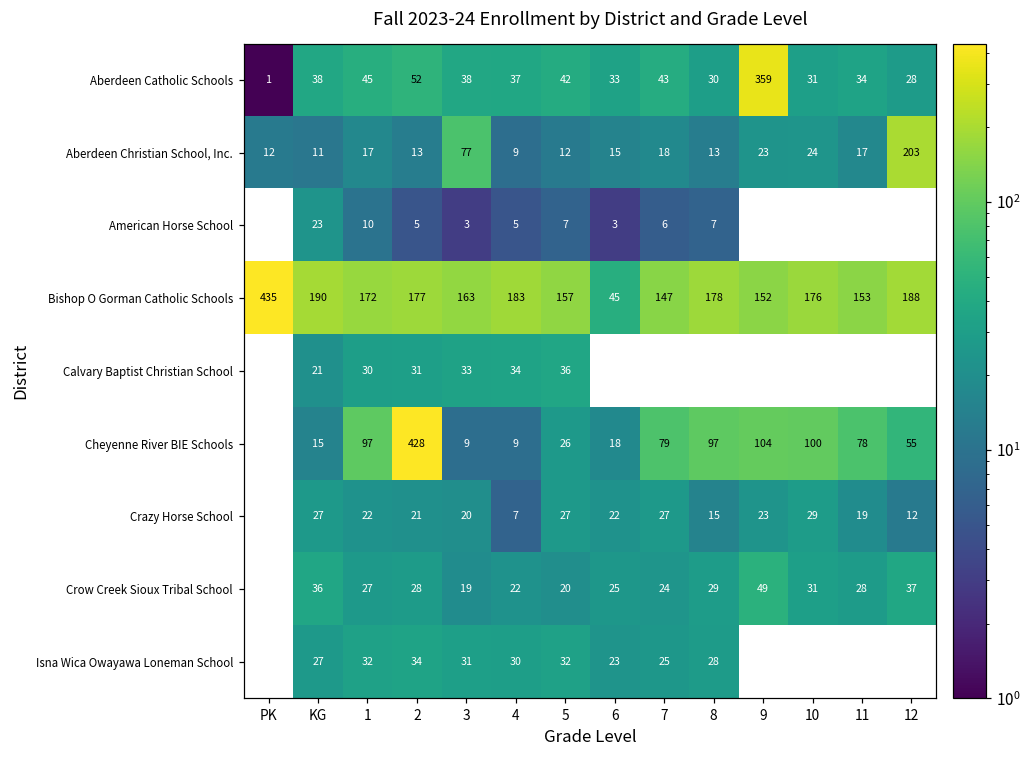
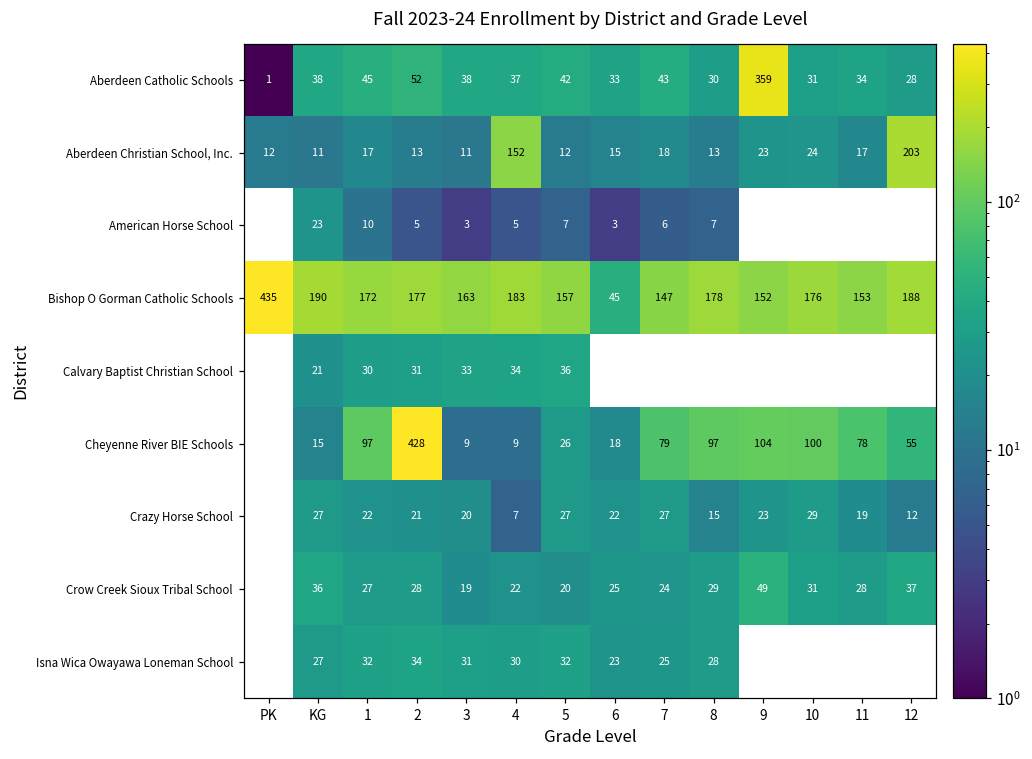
  {
    "Aberdeen Catholic Schools": {
      "PK": 1,
      "KG": 38,
      "1": 45,
      "2": 52,
      "3": 38,
      "4": 37,
      "5": 42,
      "6": 33,
      "7": 43,
      "8": 30,
      "9": 359,
      "10": 31,
      "11": 34,
      "12": 28
    },
    "Aberdeen Christian School, Inc.": {
      "PK": 12,
      "KG": 11,
      "1": 17,
      "2": 13,
-     "3": 77,
-     "4": 9,
+     "3": 11,
+     "4": 152,
      "5": 12,
      "6": 15,
      "7": 18,
      "8": 13,
      "9": 23,
      "10": 24,
      "11": 17,
      "12": 203
    },
    "American Horse School": {
      "KG": 23,
      "1": 10,
      "2": 5,
      "3": 3,
      "4": 5,
      "5": 7,
      "6": 3,
      "7": 6,
      "8": 7
    },
    "Bishop O Gorman Catholic Schools": {
      "PK": 435,
      "KG": 190,
      "1": 172,
      "2": 177,
      "3": 163,
      "4": 183,
      "5": 157,
      "6": 45,
      "7": 147,
      "8": 178,
      "9": 152,
      "10": 176,
      "11": 153,
      "12": 188
    },
    "Calvary Baptist Christian School": {
      "KG": 21,
      "1": 30,
      "2": 31,
      "3": 33,
      "4": 34,
      "5": 36
    },
    "Cheyenne River BIE Schools": {
      "KG": 15,
      "1": 97,
      "2": 428,
      "3": 9,
      "4": 9,
      "5": 26,
      "6": 18,
      "7": 79,
      "8": 97,
      "9": 104,
      "10": 100,
      "11": 78,
      "12": 55
    },
    "Crazy Horse School": {
      "KG": 27,
      "1": 22,
      "2": 21,
      "3": 20,
      "4": 7,
      "5": 27,
      "6": 22,
      "7": 27,
      "8": 15,
      "9": 23,
      "10": 29,
      "11": 19,
      "12": 12
    },
    "Crow Creek Sioux Tribal School": {
      "KG": 36,
      "1": 27,
      "2": 28,
      "3": 19,
      "4": 22,
      "5": 20,
      "6": 25,
      "7": 24,
      "8": 29,
      "9": 49,
      "10": 31,
      "11": 28,
      "12": 37
    },
    "Isna Wica Owayawa Loneman School": {
      "KG": 27,
      "1": 32,
      "2": 34,
      "3": 31,
      "4": 30,
      "5": 32,
      "6": 23,
      "7": 25,
      "8": 28
    }
  }
